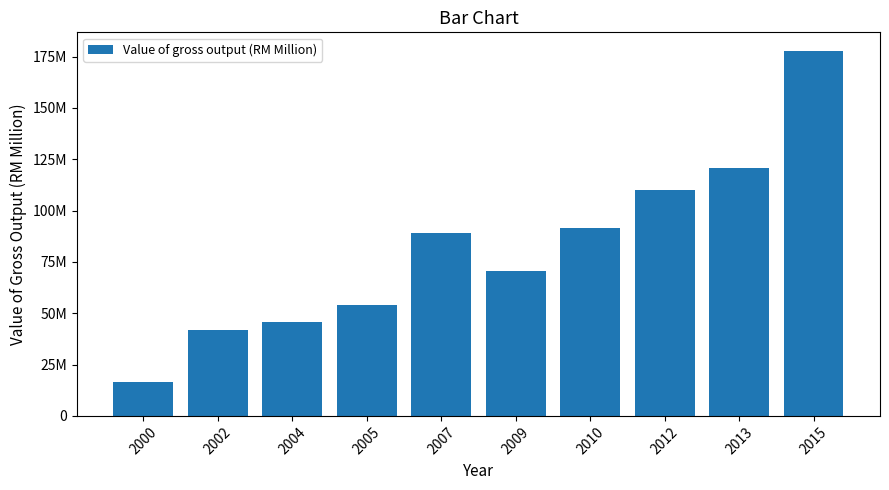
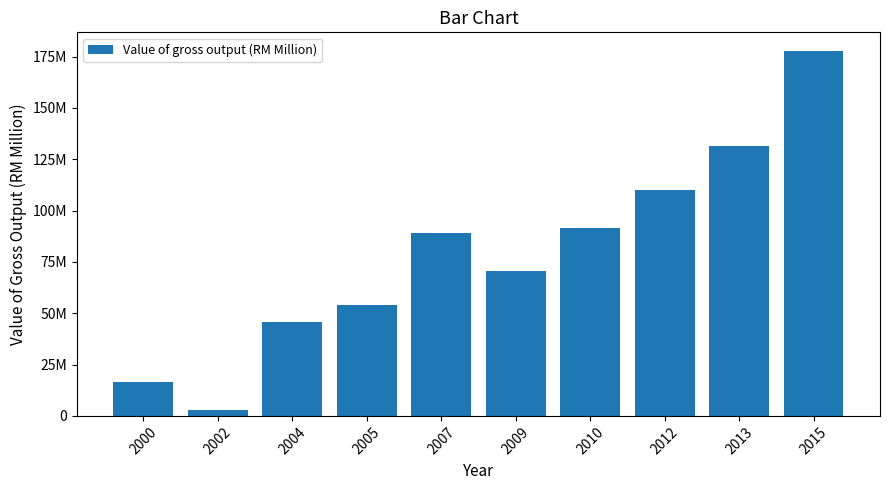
  {
    "2000": 16000000,
-   "2002": 42000000,
+   "2002": 3000000,
    "2004": 46000000,
    "2005": 54000000,
    "2007": 89000000,
    "2009": 71000000,
    "2010": 91000000,
    "2012": 110000000,
-   "2013": 121000000,
+   "2013": 131000000,
    "2015": 178000000
  }
